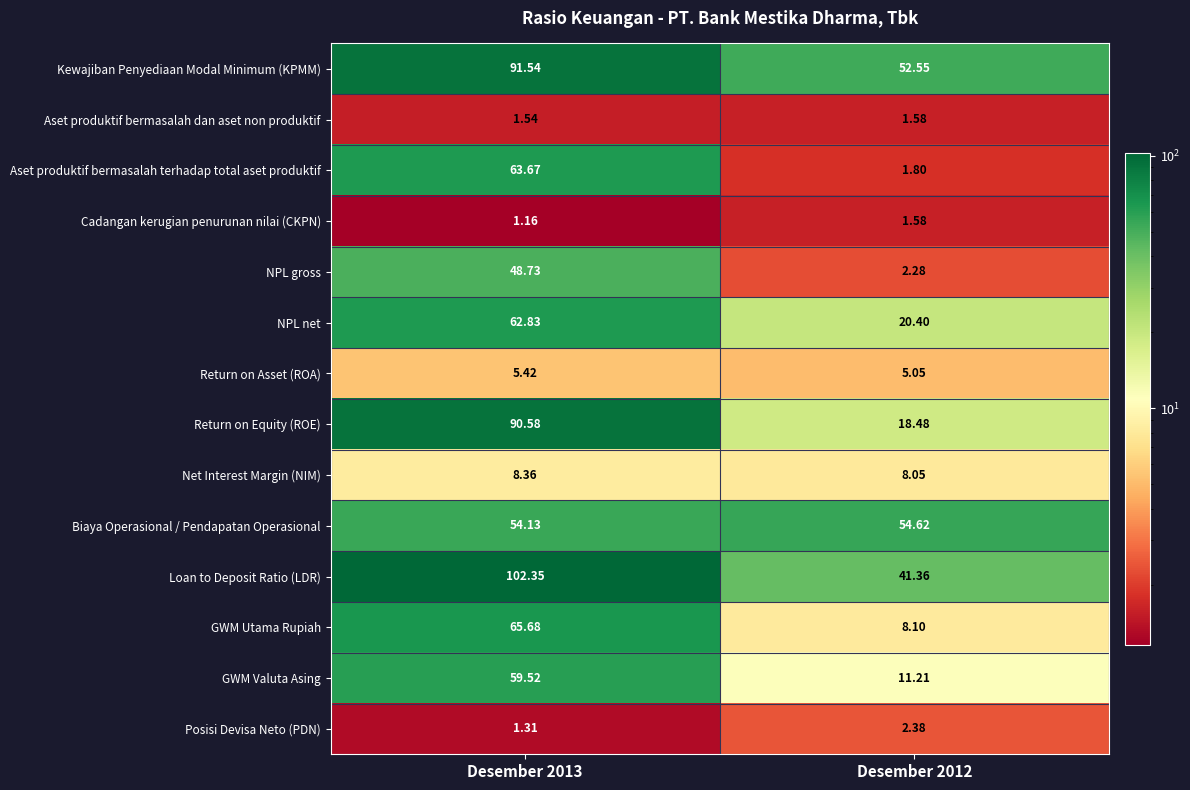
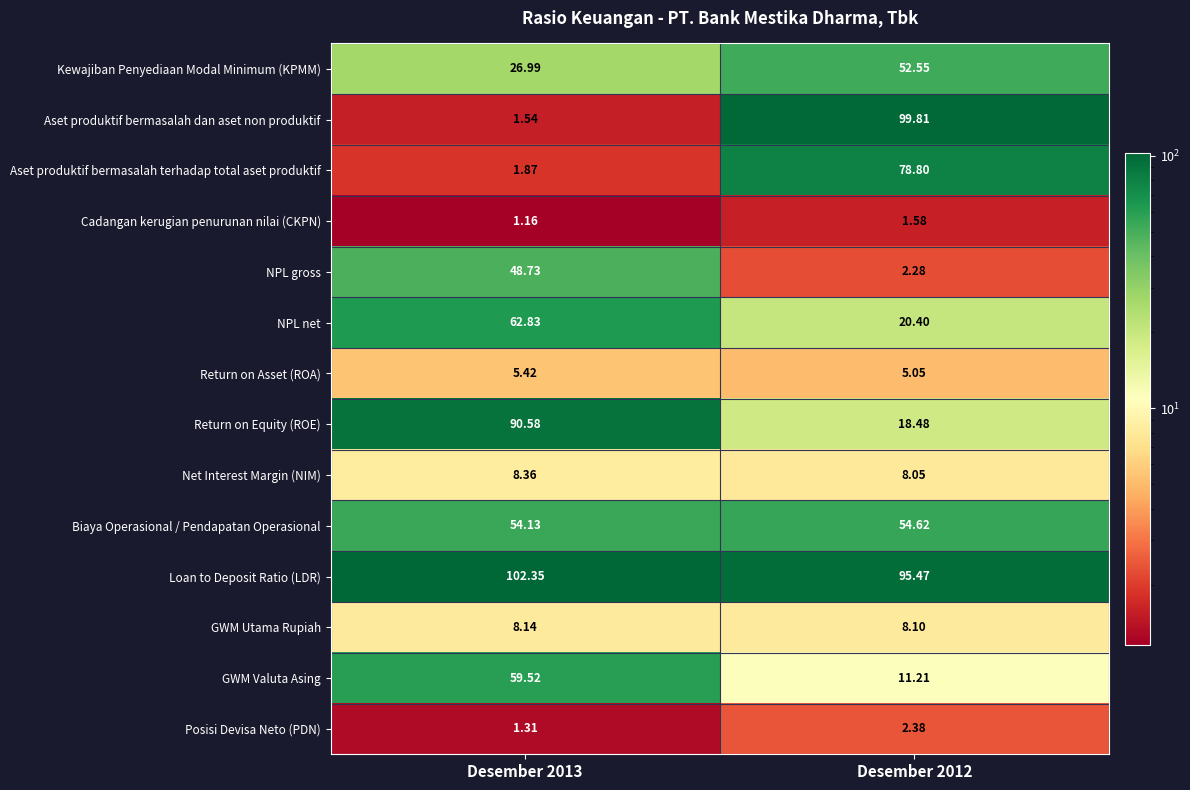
  {
    "Kewajiban Penyediaan Modal Minimum (KPMM)": {
-     "Desember 2013": 91.54,
+     "Desember 2013": 26.99,
      "Desember 2012": 52.55
    },
    "Aset produktif bermasalah dan aset non produktif": {
      "Desember 2013": 1.54,
-     "Desember 2012": 1.58
+     "Desember 2012": 99.81
    },
    "Aset produktif bermasalah terhadap total aset produktif": {
-     "Desember 2013": 63.67,
-     "Desember 2012": 1.80
+     "Desember 2013": 1.87,
+     "Desember 2012": 78.80
    },
    "Cadangan kerugian penurunan nilai (CKPN)": {
      "Desember 2013": 1.16,
      "Desember 2012": 1.58
    },
    "NPL gross": {
      "Desember 2013": 48.73,
      "Desember 2012": 2.28
    },
    "NPL net": {
      "Desember 2013": 62.83,
      "Desember 2012": 20.40
    },
    "Return on Asset (ROA)": {
      "Desember 2013": 5.42,
      "Desember 2012": 5.05
    },
    "Return on Equity (ROE)": {
      "Desember 2013": 90.58,
      "Desember 2012": 18.48
    },
    "Net Interest Margin (NIM)": {
      "Desember 2013": 8.36,
      "Desember 2012": 8.05
    },
    "Biaya Operasional / Pendapatan Operasional": {
      "Desember 2013": 54.13,
      "Desember 2012": 54.62
    },
    "Loan to Deposit Ratio (LDR)": {
      "Desember 2013": 102.35,
-     "Desember 2012": 41.36
+     "Desember 2012": 95.47
    },
    "GWM Utama Rupiah": {
-     "Desember 2013": 65.68,
+     "Desember 2013": 8.14,
      "Desember 2012": 8.10
    },
    "GWM Valuta Asing": {
      "Desember 2013": 59.52,
      "Desember 2012": 11.21
    },
    "Posisi Devisa Neto (PDN)": {
      "Desember 2013": 1.31,
      "Desember 2012": 2.38
    }
  }
